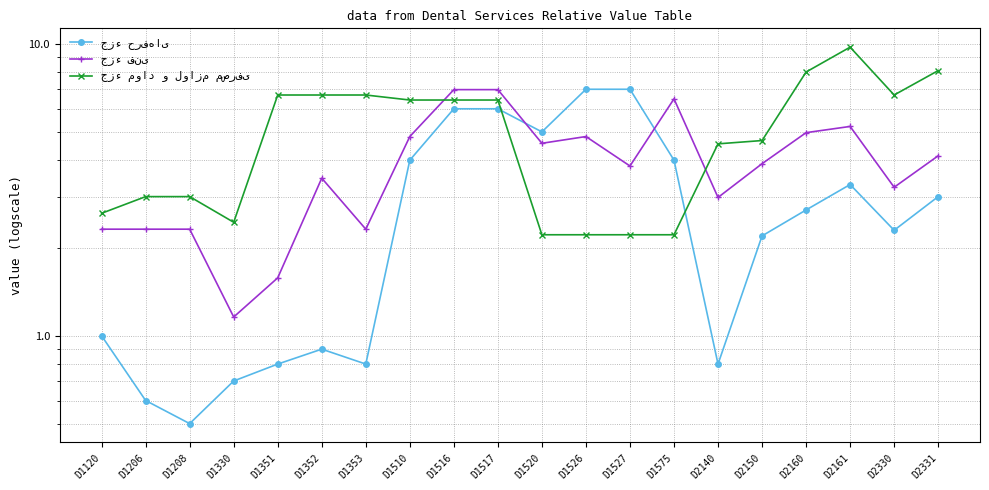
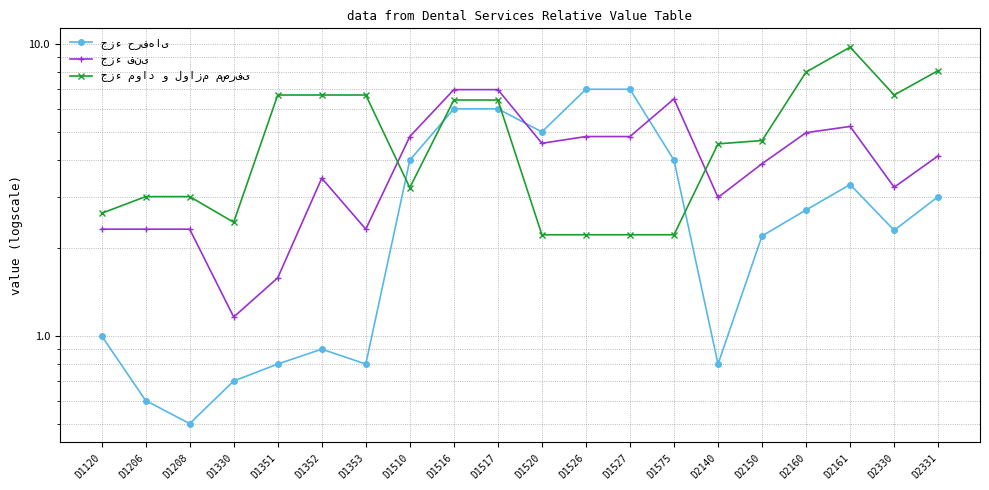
  {
    "جزء حرفه‌ای": {
      "D1120": 1.0,
      "D1206": 0.6,
      "D1208": 0.5,
      "D1330": 0.7,
      "D1351": 0.8,
      "D1352": 0.9,
      "D1353": 0.8,
      "D1510": 4.0,
      "D1516": 6.0,
      "D1517": 6.0,
      "D1520": 5.0,
      "D1526": 7.0,
      "D1527": 7.0,
      "D1575": 4.0,
      "D2140": 0.8,
      "D2150": 2.2,
      "D2160": 2.7,
      "D2161": 3.3,
      "D2330": 2.3,
      "D2331": 3.0
    },
    "جزء فنی": {
      "D1120": 2.3,
      "D1206": 2.3,
      "D1208": 2.3,
      "D1330": 1.16,
      "D1351": 1.6,
      "D1352": 3.5,
      "D1353": 2.3,
      "D1510": 4.8,
      "D1516": 7.0,
      "D1517": 7.0,
      "D1520": 4.6,
      "D1526": 4.8,
-     "D1527": 3.8,
+     "D1527": 4.8,
      "D1575": 6.5,
      "D2140": 3.0,
      "D2150": 3.9,
      "D2160": 5.0,
      "D2161": 5.2,
      "D2330": 3.2,
      "D2331": 4.1
    },
    "جزء مواد و لوازم مصرفی": {
      "D1120": 2.6,
      "D1206": 3.0,
      "D1208": 3.0,
      "D1330": 2.5,
      "D1351": 6.7,
      "D1352": 6.7,
      "D1353": 6.7,
-     "D1510": 6.4,
+     "D1510": 3.2,
      "D1516": 6.4,
      "D1517": 6.4,
      "D1520": 2.2,
      "D1526": 2.2,
      "D1527": 2.2,
      "D1575": 2.2,
      "D2140": 4.6,
      "D2150": 4.7,
      "D2160": 8.0,
      "D2161": 9.8,
      "D2330": 6.7,
      "D2331": 8.1
    }
  }
